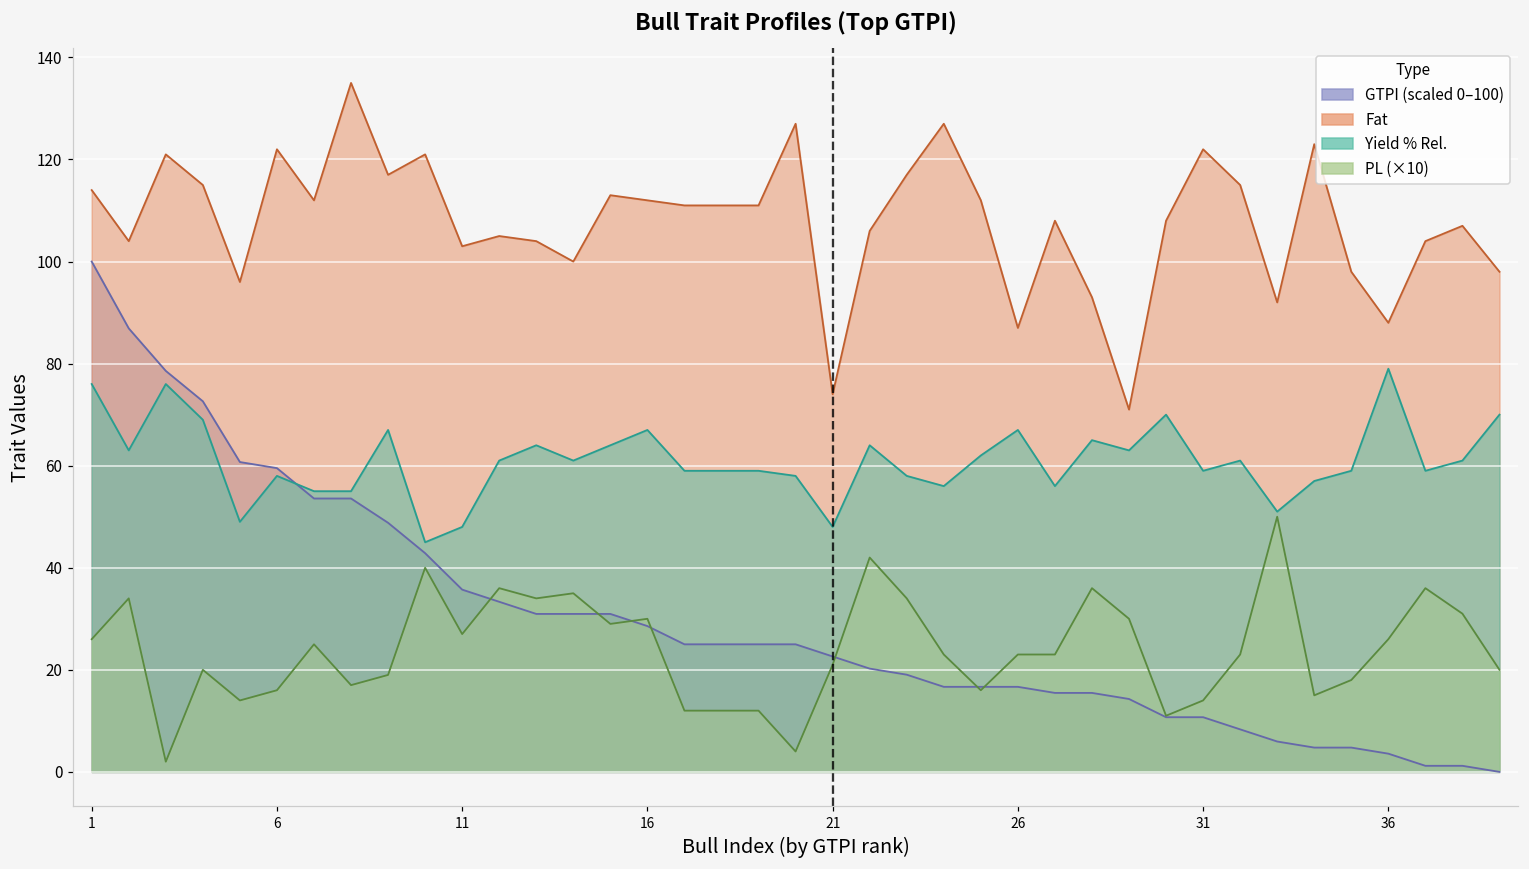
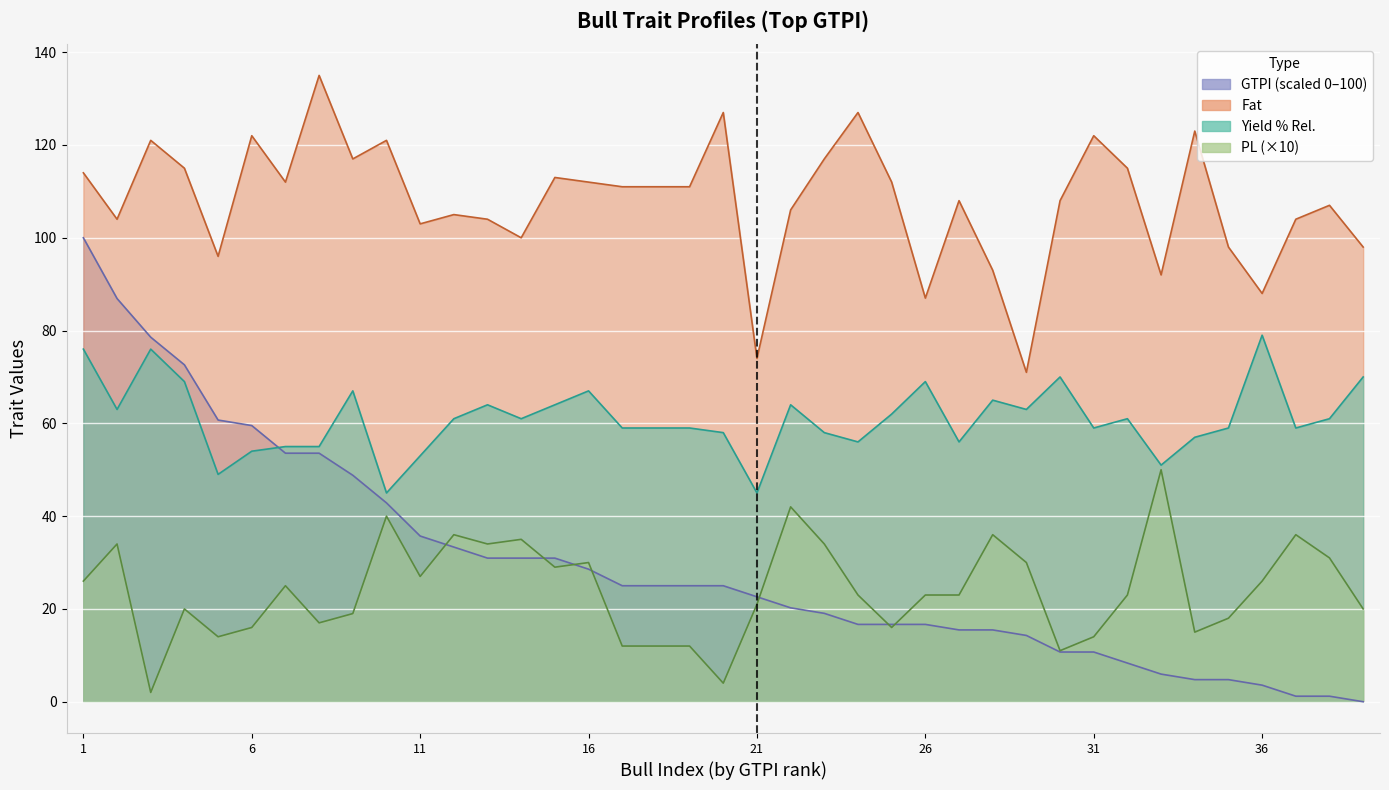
  {
    "Fat": {
      "1": 114,
      "6": 122,
      "11": 103,
      "16": 112,
      "21": 74,
      "26": 87,
      "31": 122,
      "36": 88
    },
    "Yield % Rel.": {
      "1": 76,
-     "6": 58,
-     "11": 48,
+     "6": 54,
+     "11": 53,
      "16": 67,
-     "21": 48,
-     "26": 67,
+     "21": 45,
+     "26": 69,
      "31": 59,
      "36": 79
    }
  }
